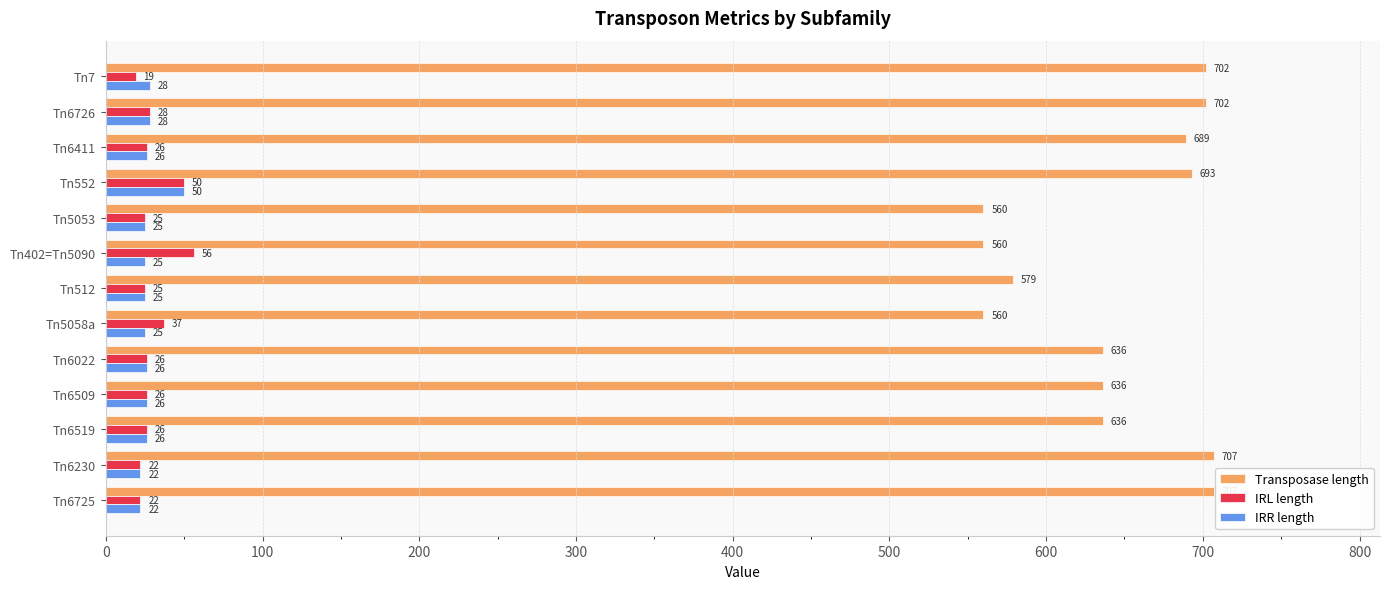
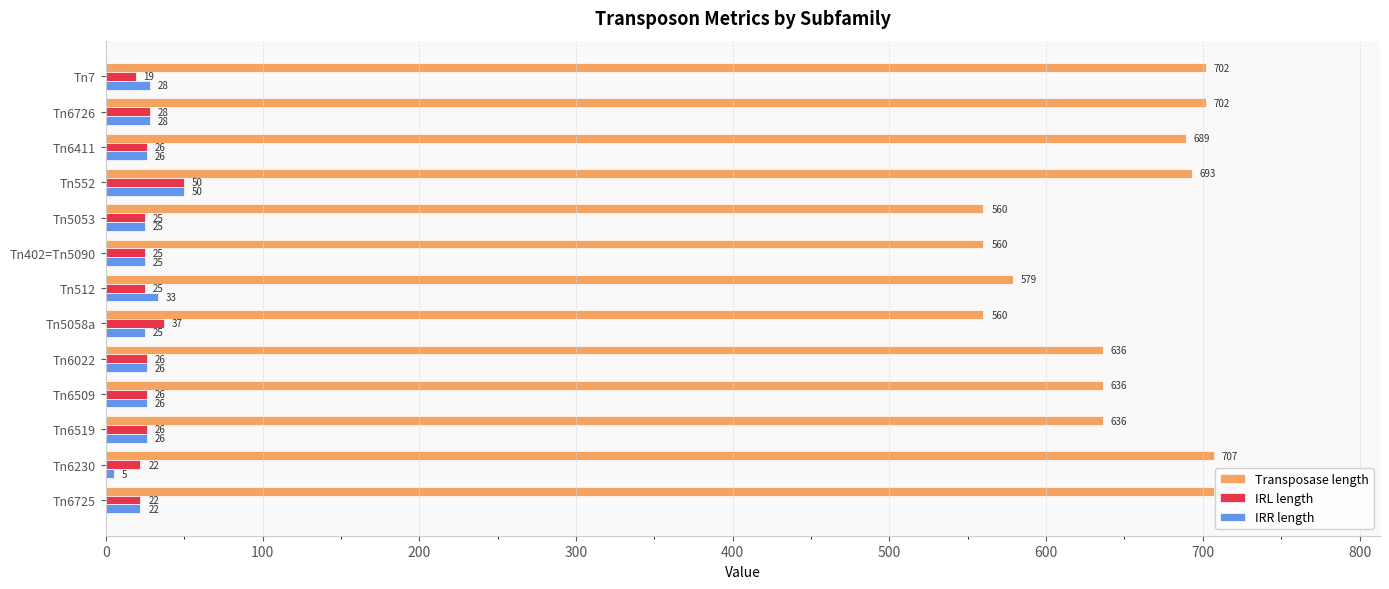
  {
    "Transposase length": {
      "Tn7": 702,
      "Tn6726": 702,
      "Tn6411": 689,
      "Tn552": 693,
      "Tn5053": 560,
      "Tn402=Tn5090": 560,
      "Tn512": 579,
      "Tn5058a": 560,
      "Tn6022": 636,
      "Tn6509": 636,
      "Tn6519": 636,
      "Tn6230": 707
    },
    "IRL length": {
      "Tn7": 19,
      "Tn6726": 28,
      "Tn6411": 26,
      "Tn552": 50,
      "Tn5053": 25,
-     "Tn402=Tn5090": 56,
+     "Tn402=Tn5090": 25,
      "Tn512": 25,
      "Tn5058a": 37,
      "Tn6022": 26,
      "Tn6509": 26,
      "Tn6519": 26,
      "Tn6230": 22,
      "Tn6725": 22
    },
    "IRR length": {
      "Tn7": 28,
      "Tn6726": 28,
      "Tn6411": 26,
      "Tn552": 50,
      "Tn5053": 25,
      "Tn402=Tn5090": 25,
-     "Tn512": 25,
+     "Tn512": 33,
      "Tn5058a": 25,
      "Tn6022": 26,
      "Tn6509": 26,
      "Tn6519": 26,
-     "Tn6230": 22,
+     "Tn6230": 5,
      "Tn6725": 22
    }
  }
